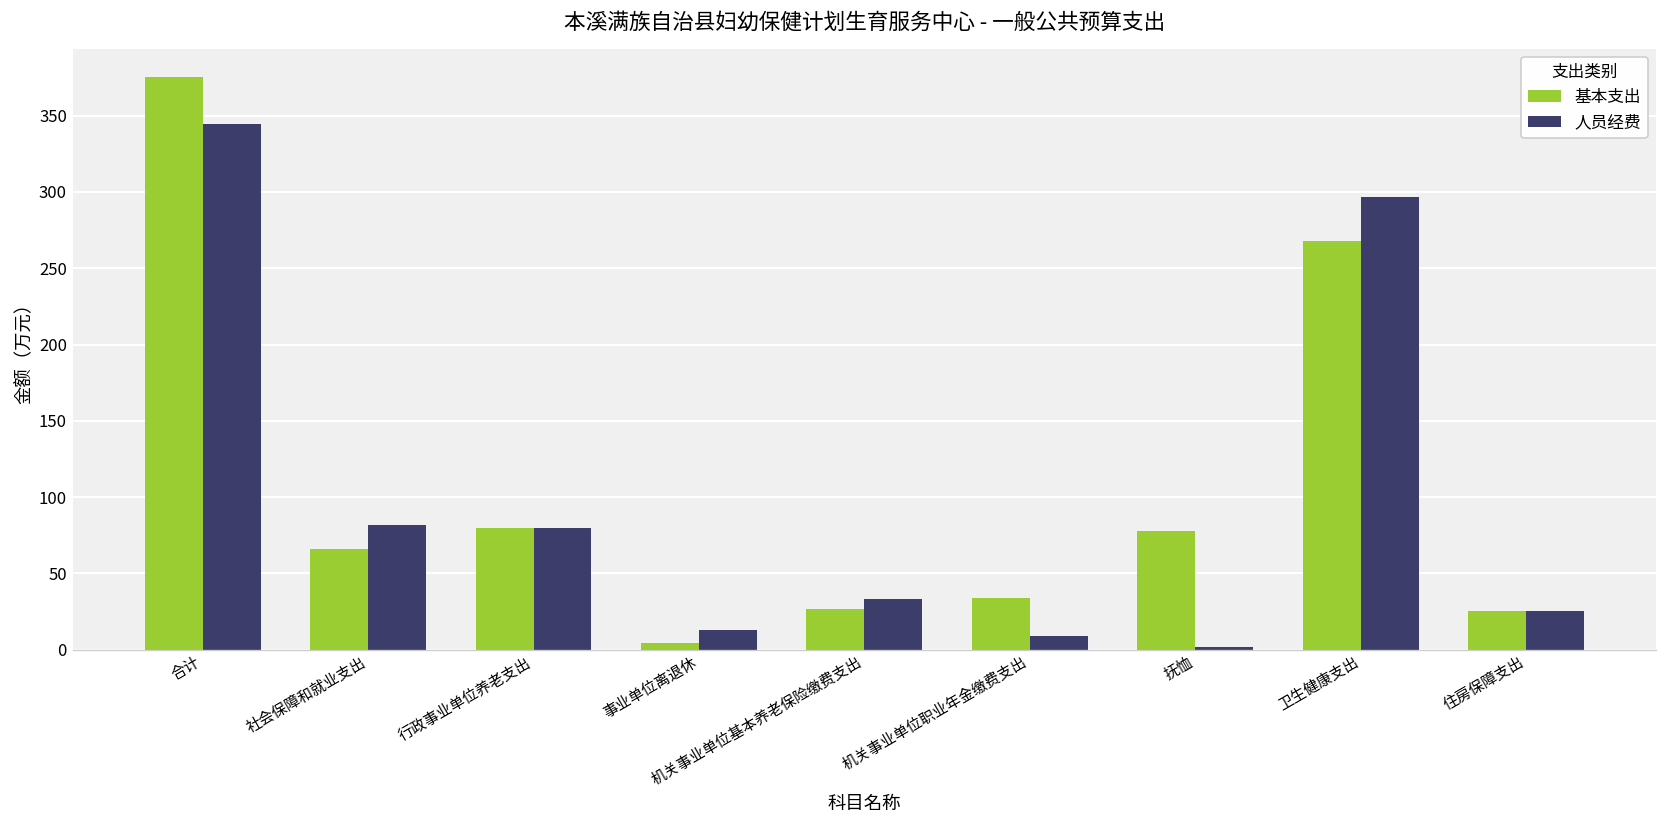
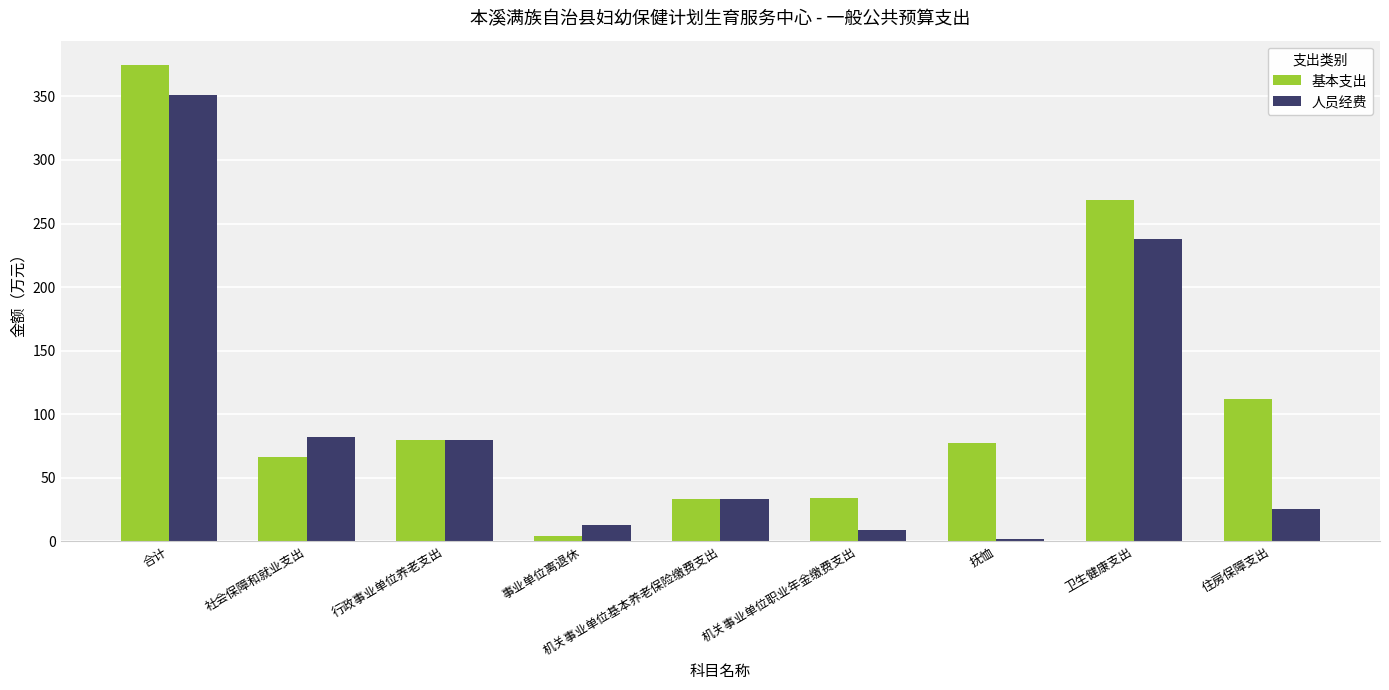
  {
    "基本支出": {
      "合计": 375,
      "社会保障和就业支出": 66,
      "行政事业单位养老支出": 80,
      "事业单位离退休": 4,
-     "机关事业单位基本养老保险缴费支出": 27,
+     "机关事业单位基本养老保险缴费支出": 33,
      "机关事业单位职业年金缴费支出": 34,
      "抚恤": 77,
      "卫生健康支出": 268,
-     "住房保障支出": 25
+     "住房保障支出": 112
    },
    "人员经费": {
-     "合计": 344,
+     "合计": 351,
      "社会保障和就业支出": 82,
      "行政事业单位养老支出": 80,
      "事业单位离退休": 13,
      "机关事业单位基本养老保险缴费支出": 33,
      "机关事业单位职业年金缴费支出": 9,
-     "卫生健康支出": 297,
+     "卫生健康支出": 237,
      "住房保障支出": 25
    }
  }
